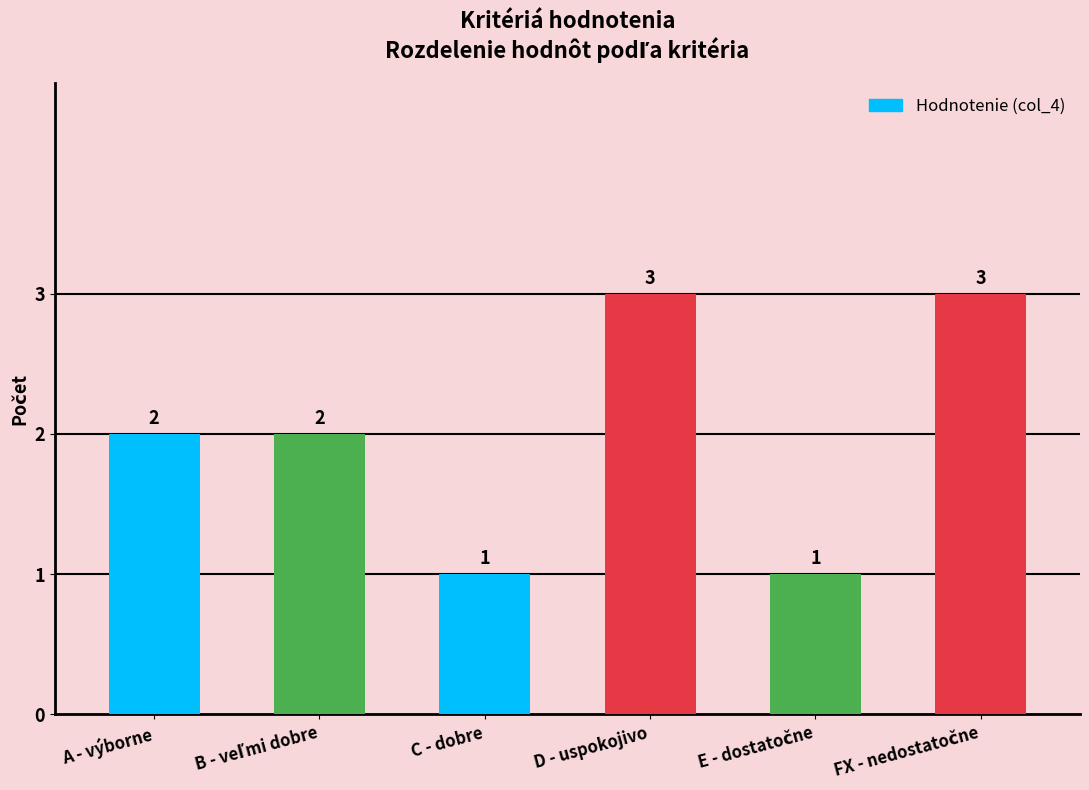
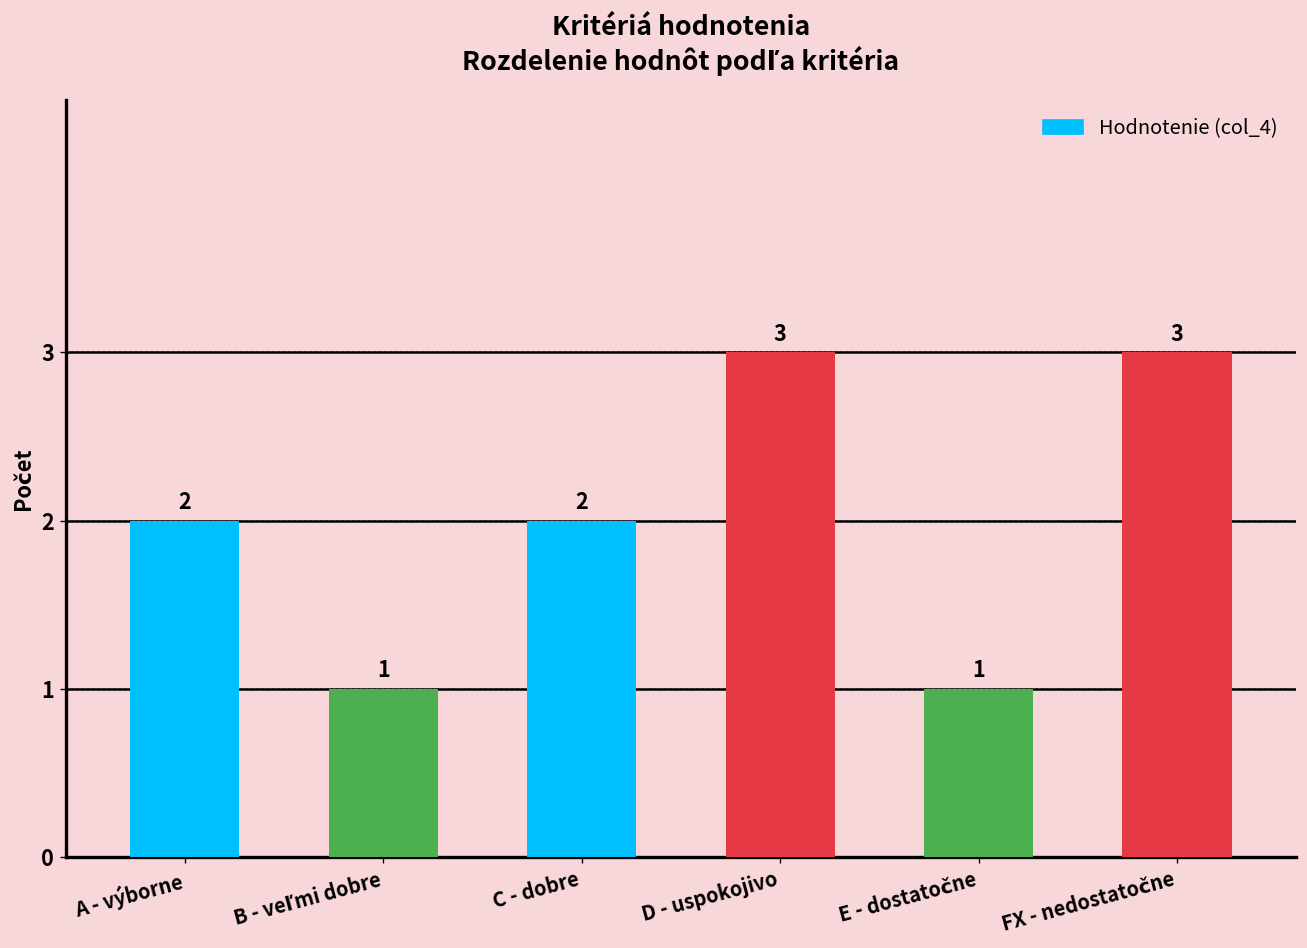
  {
    "A - výborne": 2,
-   "B - veľmi dobre": 2,
-   "C - dobre": 1,
+   "B - veľmi dobre": 1,
+   "C - dobre": 2,
    "D - uspokojivo": 3,
    "E - dostatočne": 1,
    "FX - nedostatočne": 3
  }
